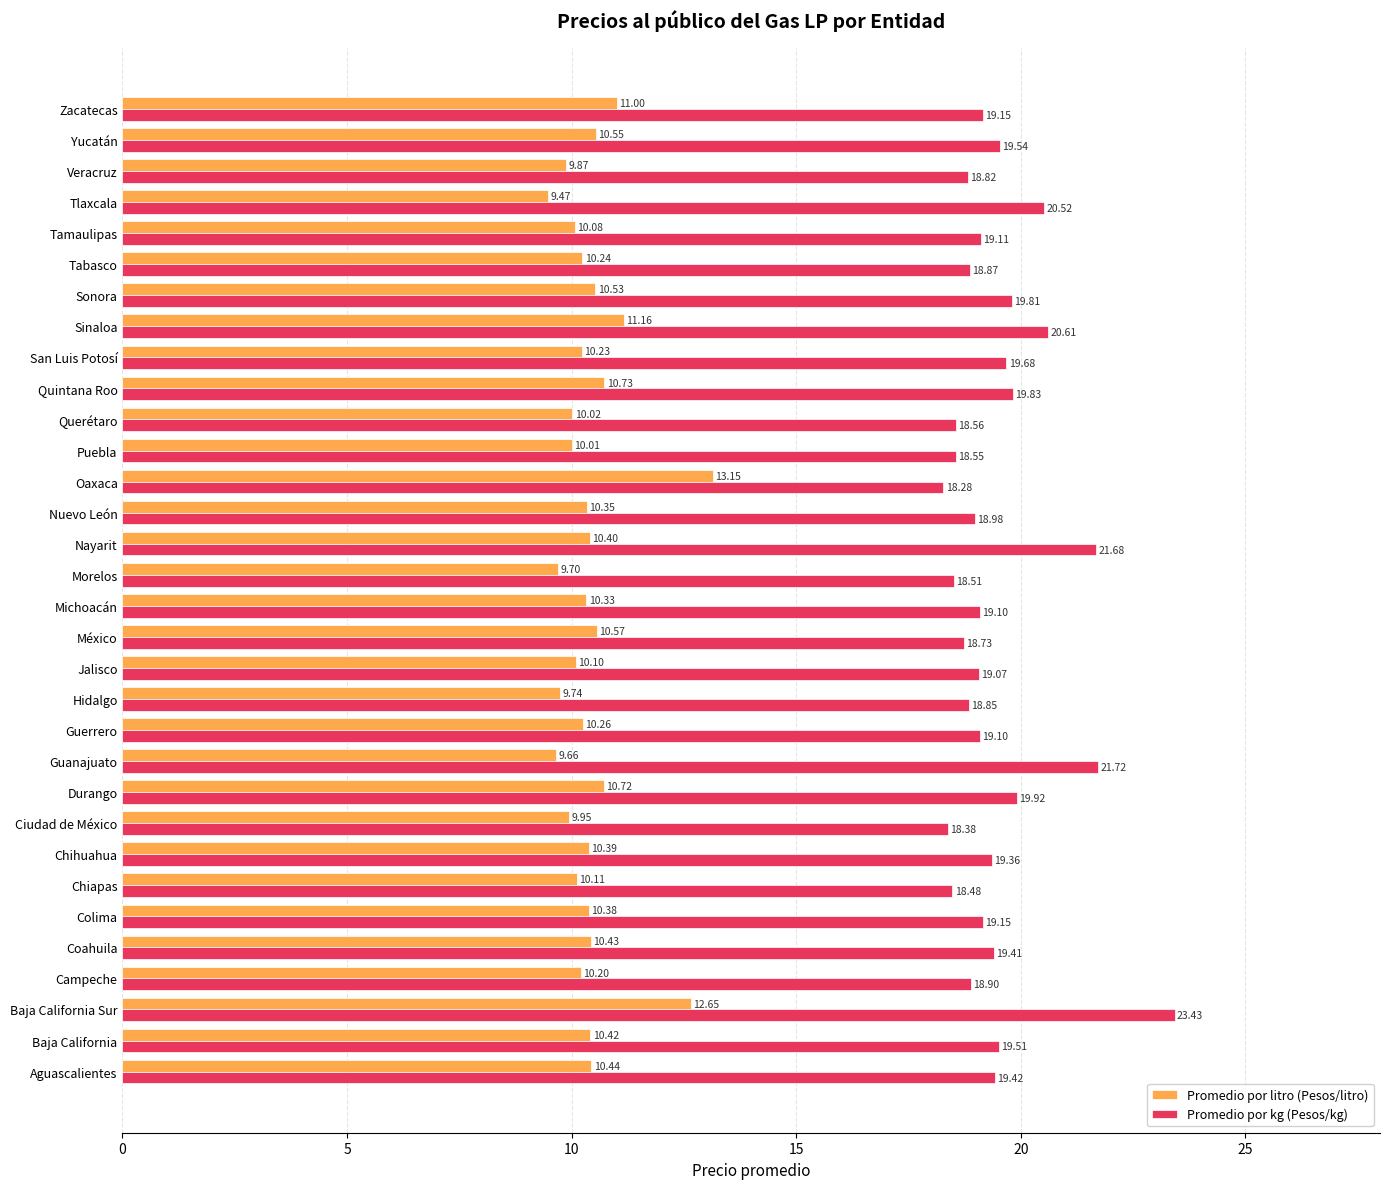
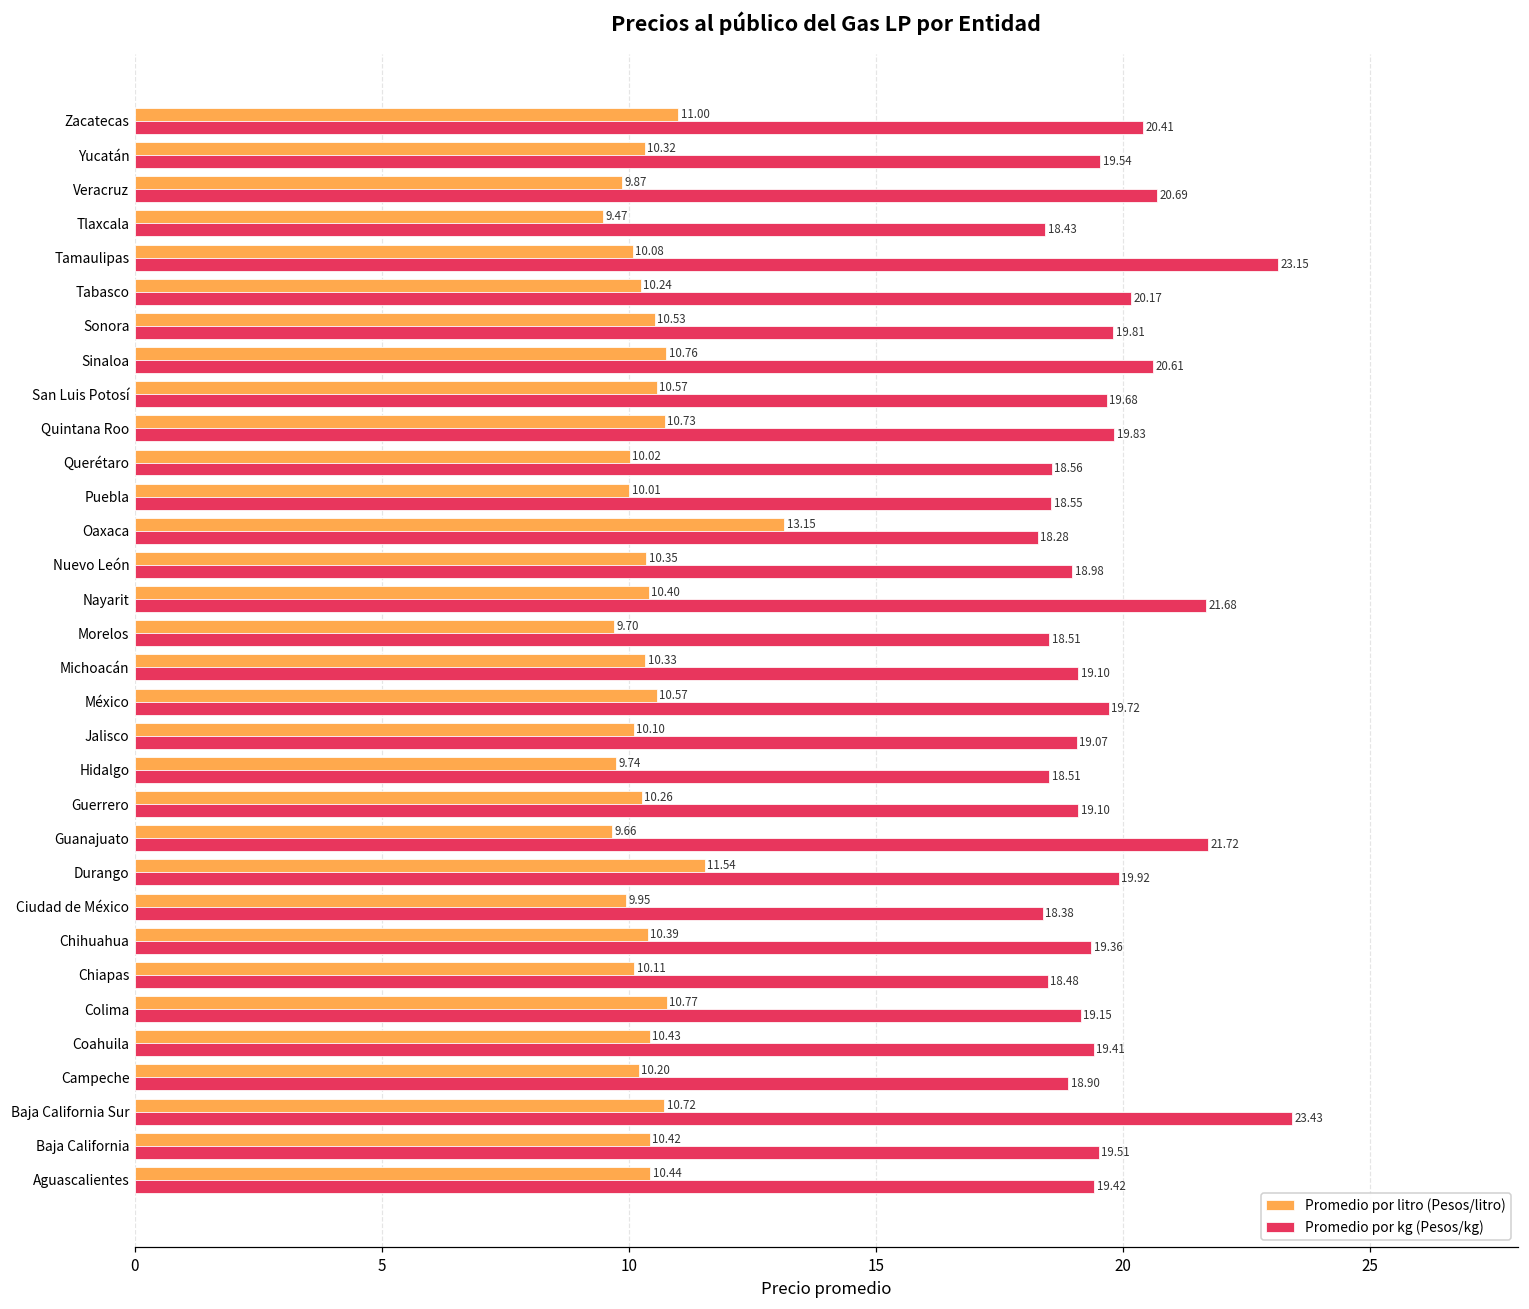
  {
    "Promedio por litro (Pesos/litro)": {
      "Zacatecas": 11.00,
-     "Yucatán": 10.55,
+     "Yucatán": 10.32,
      "Veracruz": 9.87,
      "Tlaxcala": 9.47,
      "Tamaulipas": 10.08,
      "Tabasco": 10.24,
      "Sonora": 10.53,
-     "Sinaloa": 11.16,
-     "San Luis Potosí": 10.23,
+     "Sinaloa": 10.76,
+     "San Luis Potosí": 10.57,
      "Quintana Roo": 10.73,
      "Querétaro": 10.02,
      "Puebla": 10.01,
      "Oaxaca": 13.15,
      "Nuevo León": 10.35,
      "Nayarit": 10.40,
      "Morelos": 9.70,
      "Michoacán": 10.33,
      "México": 10.57,
      "Jalisco": 10.10,
      "Hidalgo": 9.74,
      "Guerrero": 10.26,
      "Guanajuato": 9.66,
-     "Durango": 10.72,
+     "Durango": 11.54,
      "Ciudad de México": 9.95,
      "Chihuahua": 10.39,
      "Chiapas": 10.11,
-     "Colima": 10.38,
+     "Colima": 10.77,
      "Coahuila": 10.43,
      "Campeche": 10.20,
-     "Baja California Sur": 12.65,
+     "Baja California Sur": 10.72,
      "Baja California": 10.42,
      "Aguascalientes": 10.44
    },
    "Promedio por kg (Pesos/kg)": {
-     "Zacatecas": 19.15,
+     "Zacatecas": 20.41,
      "Yucatán": 19.54,
-     "Veracruz": 18.82,
-     "Tlaxcala": 20.52,
-     "Tamaulipas": 19.11,
-     "Tabasco": 18.87,
+     "Veracruz": 20.69,
+     "Tlaxcala": 18.43,
+     "Tamaulipas": 23.15,
+     "Tabasco": 20.17,
      "Sonora": 19.81,
      "Sinaloa": 20.61,
      "San Luis Potosí": 19.68,
      "Quintana Roo": 19.83,
      "Querétaro": 18.56,
      "Puebla": 18.55,
      "Oaxaca": 18.28,
      "Nuevo León": 18.98,
      "Nayarit": 21.68,
      "Morelos": 18.51,
      "Michoacán": 19.10,
-     "México": 18.73,
+     "México": 19.72,
      "Jalisco": 19.07,
-     "Hidalgo": 18.85,
+     "Hidalgo": 18.51,
      "Guerrero": 19.10,
      "Guanajuato": 21.72,
      "Durango": 19.92,
      "Ciudad de México": 18.38,
      "Chihuahua": 19.36,
      "Chiapas": 18.48,
      "Colima": 19.15,
      "Coahuila": 19.41,
      "Campeche": 18.90,
      "Baja California Sur": 23.43,
      "Baja California": 19.51,
      "Aguascalientes": 19.42
    }
  }
